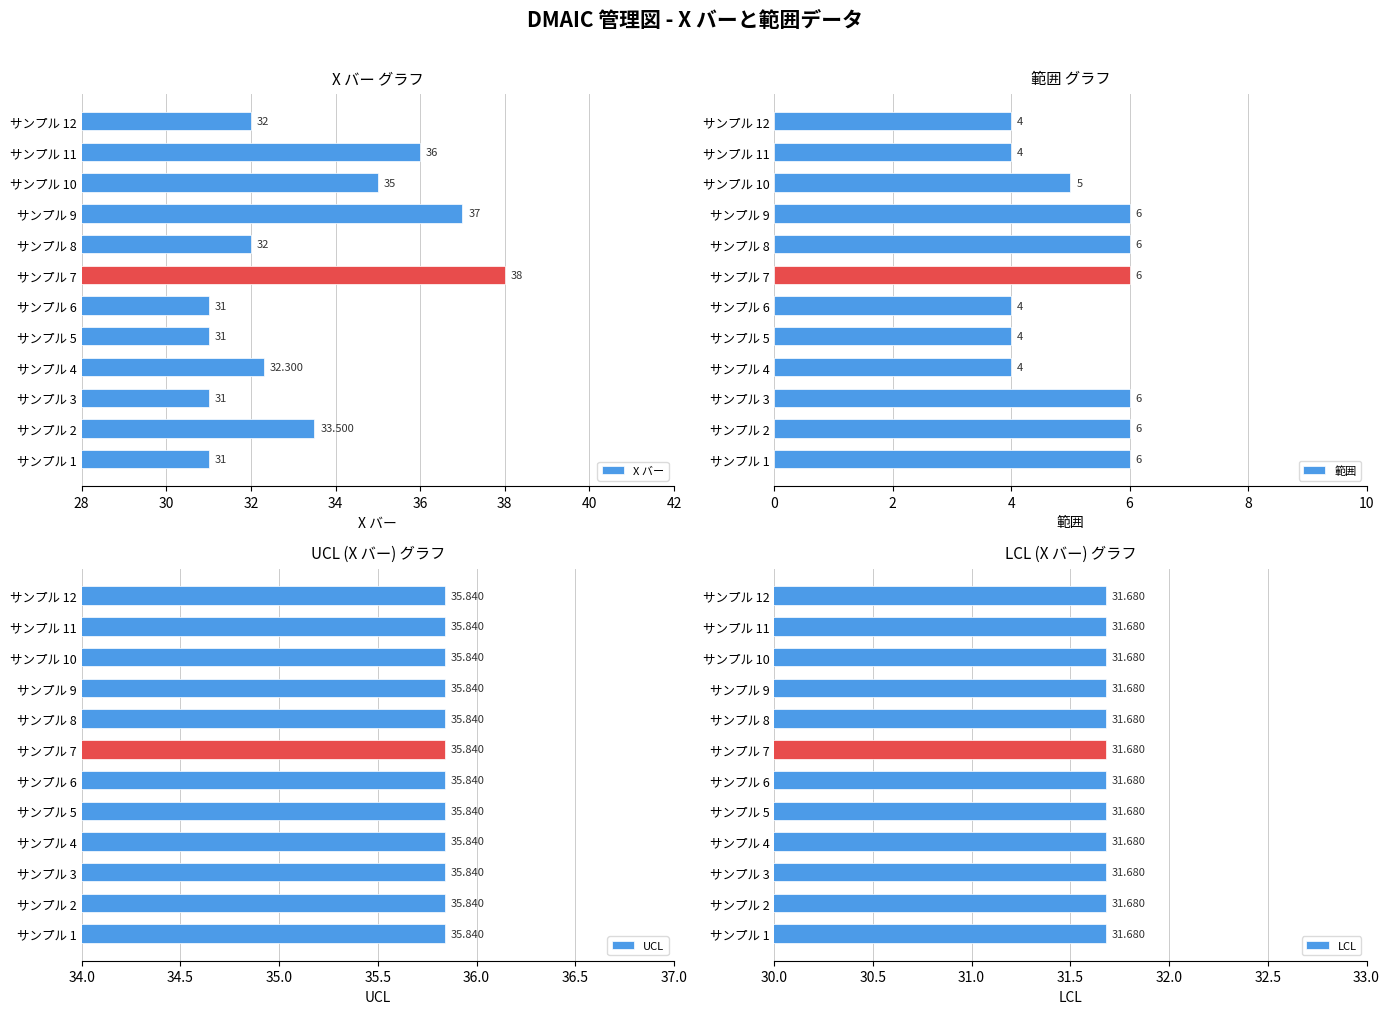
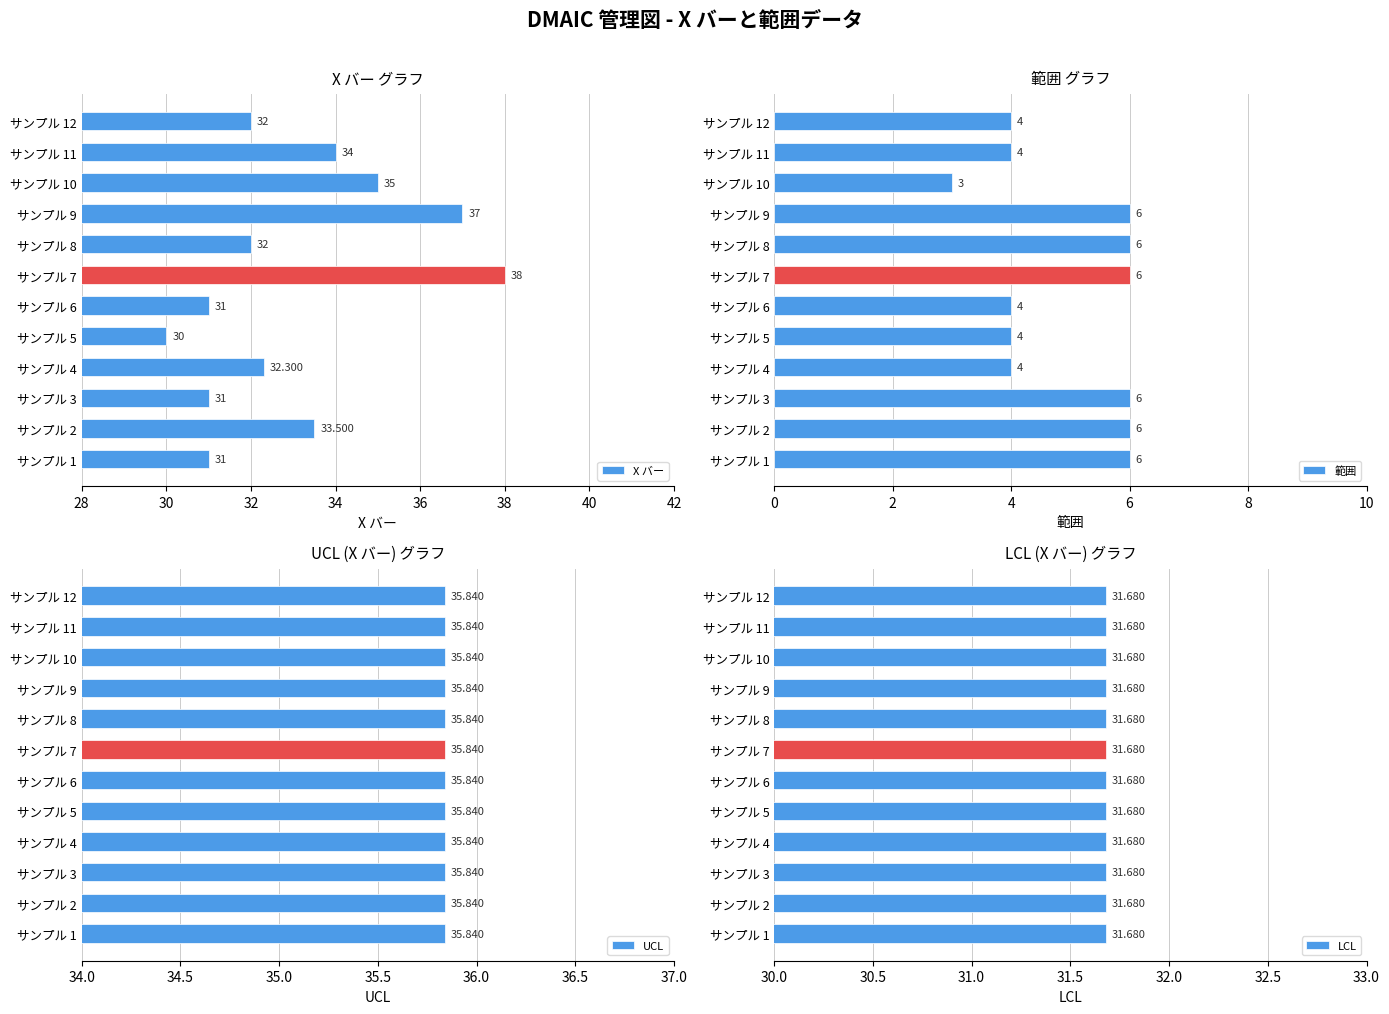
  {
    "X バー グラフ": {
      "サンプル 12": 32,
-     "サンプル 11": 36,
+     "サンプル 11": 34,
      "サンプル 10": 35,
      "サンプル 9": 37,
      "サンプル 8": 32,
      "サンプル 7": 38,
      "サンプル 6": 31,
-     "サンプル 5": 31,
+     "サンプル 5": 30,
      "サンプル 4": 32.300,
      "サンプル 3": 31,
      "サンプル 2": 33.500,
      "サンプル 1": 31
    },
    "範囲 グラフ": {
      "サンプル 12": 4,
      "サンプル 11": 4,
-     "サンプル 10": 5,
+     "サンプル 10": 3,
      "サンプル 9": 6,
      "サンプル 8": 6,
      "サンプル 7": 6,
      "サンプル 6": 4,
      "サンプル 5": 4,
      "サンプル 4": 4,
      "サンプル 3": 6,
      "サンプル 2": 6,
      "サンプル 1": 6
    },
    "UCL (X バー) グラフ": {
      "サンプル 12": 35.840,
      "サンプル 11": 35.840,
      "サンプル 10": 35.840,
      "サンプル 9": 35.840,
      "サンプル 8": 35.840,
      "サンプル 7": 35.840,
      "サンプル 6": 35.840,
      "サンプル 5": 35.840,
      "サンプル 4": 35.840,
      "サンプル 3": 35.840,
      "サンプル 2": 35.840,
      "サンプル 1": 35.840
    },
    "LCL (X バー) グラフ": {
      "サンプル 12": 31.680,
      "サンプル 11": 31.680,
      "サンプル 10": 31.680,
      "サンプル 9": 31.680,
      "サンプル 8": 31.680,
      "サンプル 7": 31.680,
      "サンプル 6": 31.680,
      "サンプル 5": 31.680,
      "サンプル 4": 31.680,
      "サンプル 3": 31.680,
      "サンプル 2": 31.680,
      "サンプル 1": 31.680
    }
  }
